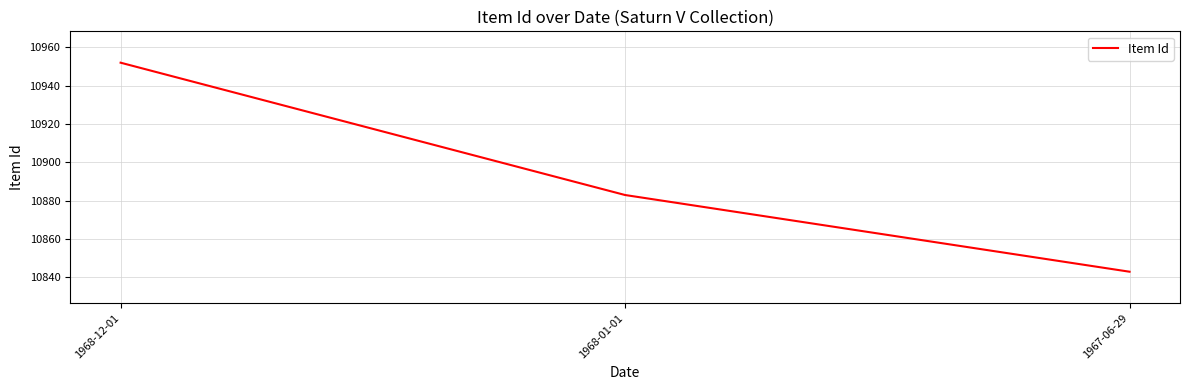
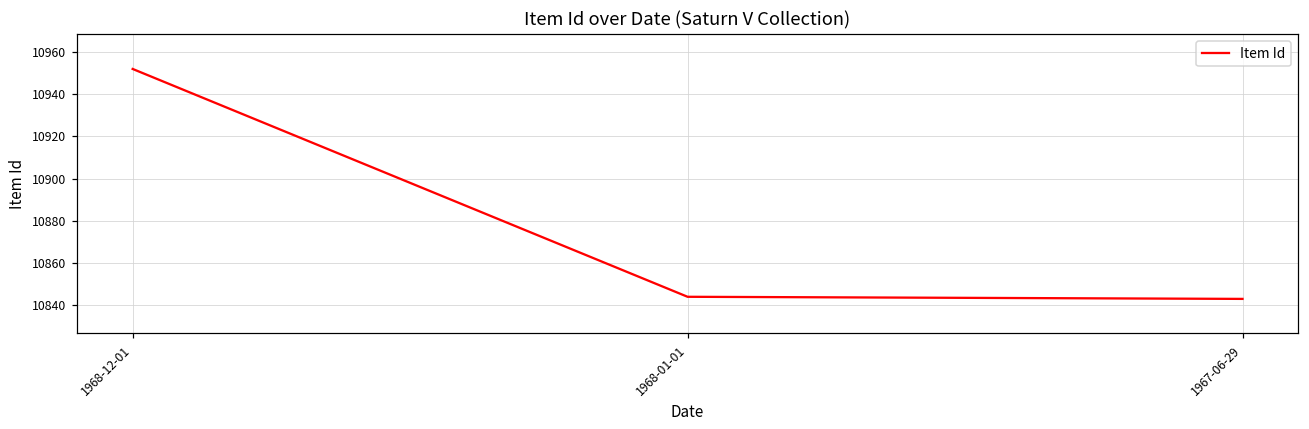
  {
    "1968-12-01": 10952,
-   "1968-01-01": 10883,
+   "1968-01-01": 10844,
    "1967-06-29": 10843
  }
